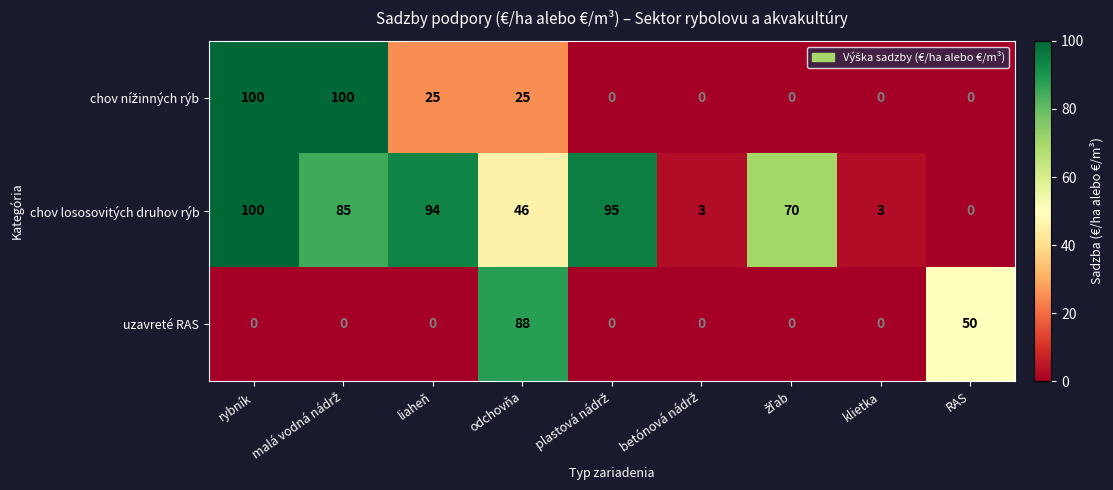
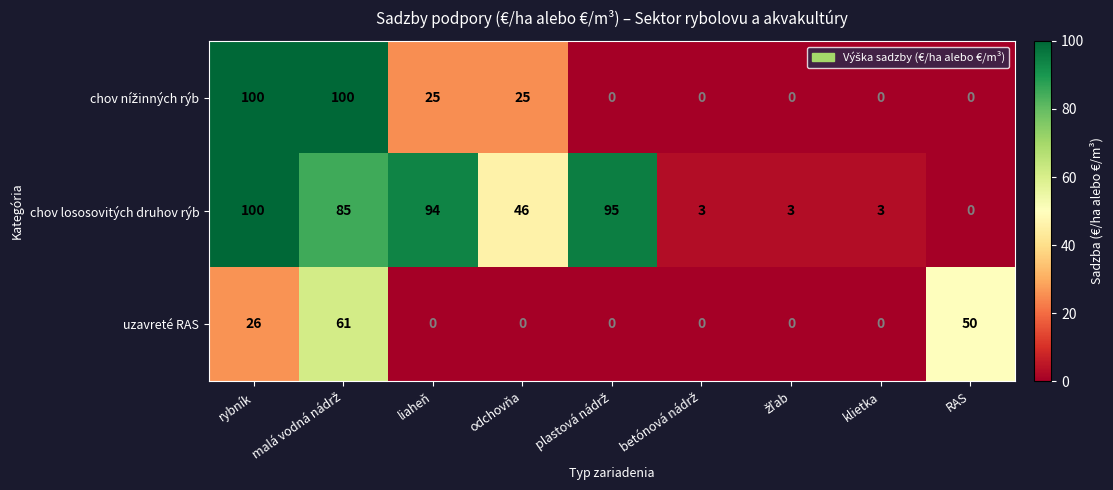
  {
    "chov nížinných rýb": {
      "rybník": 100,
      "malá vodná nádrž": 100,
      "liaheň": 25,
      "odchovňa": 25,
      "plastová nádrž": 0,
      "betónová nádrž": 0,
      "žľab": 0,
      "klietka": 0,
      "RAS": 0
    },
    "chov lososovitých druhov rýb": {
      "rybník": 100,
      "malá vodná nádrž": 85,
      "liaheň": 94,
      "odchovňa": 46,
      "plastová nádrž": 95,
      "betónová nádrž": 3,
-     "žľab": 70,
+     "žľab": 3,
      "klietka": 3,
      "RAS": 0
    },
    "uzavreté RAS": {
-     "rybník": 0,
-     "malá vodná nádrž": 0,
+     "rybník": 26,
+     "malá vodná nádrž": 61,
      "liaheň": 0,
-     "odchovňa": 88,
+     "odchovňa": 0,
      "plastová nádrž": 0,
      "betónová nádrž": 0,
      "žľab": 0,
      "klietka": 0,
      "RAS": 50
    }
  }
